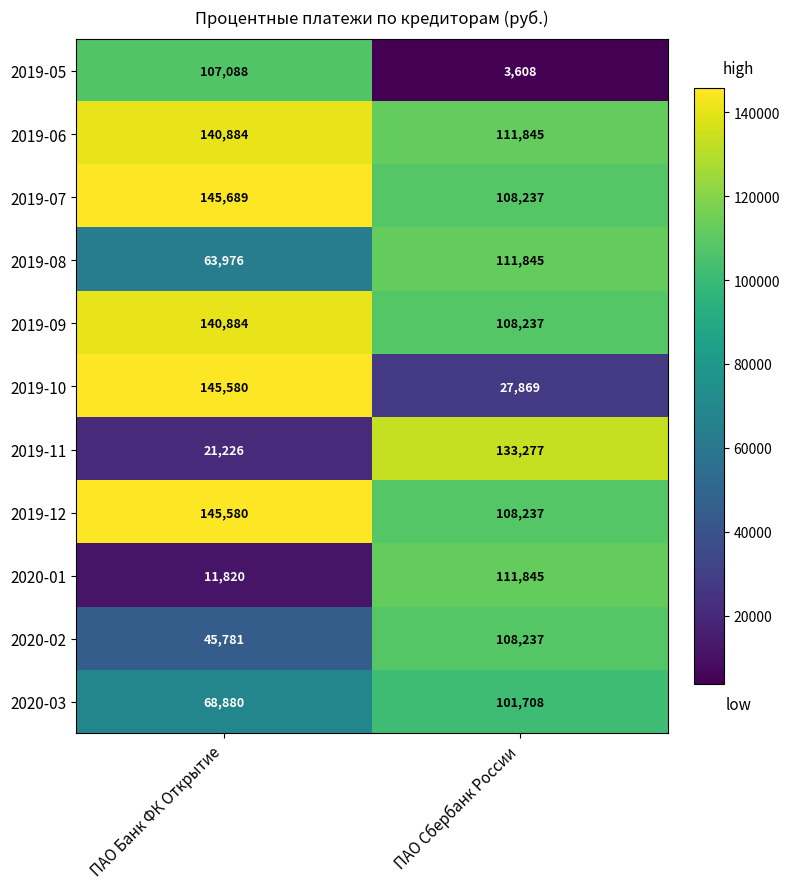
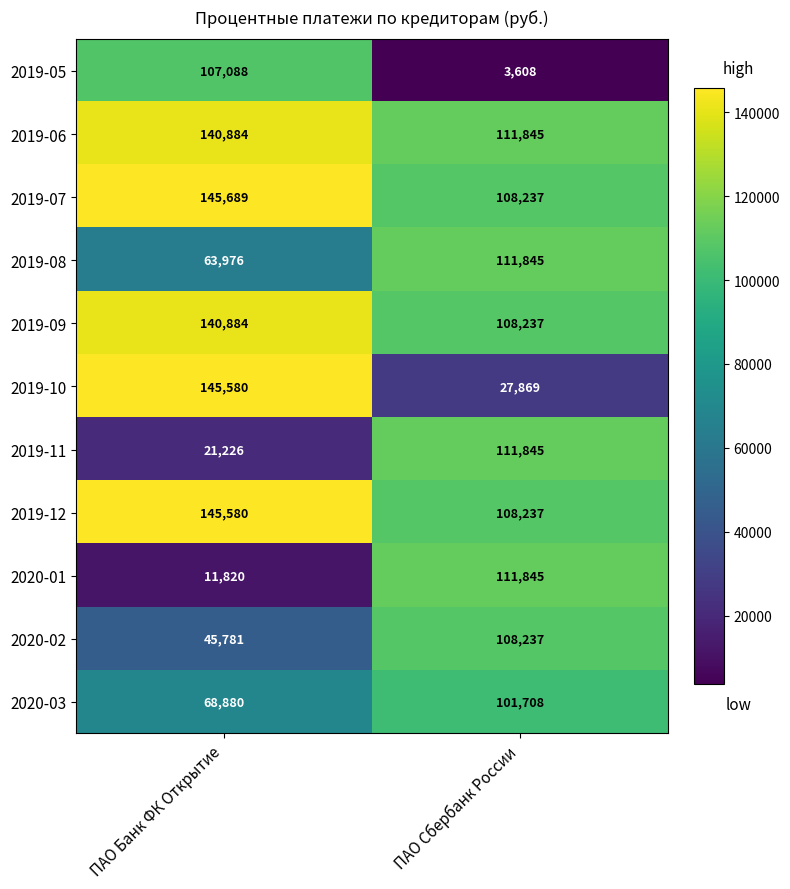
  {
    "2019-05": {
      "ПАО Банк ФК Открытие": "107,088",
      "ПАО Сбербанк России": "3,608"
    },
    "2019-06": {
      "ПАО Банк ФК Открытие": "140,884",
      "ПАО Сбербанк России": "111,845"
    },
    "2019-07": {
      "ПАО Банк ФК Открытие": "145,689",
      "ПАО Сбербанк России": "108,237"
    },
    "2019-08": {
      "ПАО Банк ФК Открытие": "63,976",
      "ПАО Сбербанк России": "111,845"
    },
    "2019-09": {
      "ПАО Банк ФК Открытие": "140,884",
      "ПАО Сбербанк России": "108,237"
    },
    "2019-10": {
      "ПАО Банк ФК Открытие": "145,580",
      "ПАО Сбербанк России": "27,869"
    },
    "2019-11": {
      "ПАО Банк ФК Открытие": "21,226",
-     "ПАО Сбербанк России": "133,277"
+     "ПАО Сбербанк России": "111,845"
    },
    "2019-12": {
      "ПАО Банк ФК Открытие": "145,580",
      "ПАО Сбербанк России": "108,237"
    },
    "2020-01": {
      "ПАО Банк ФК Открытие": "11,820",
      "ПАО Сбербанк России": "111,845"
    },
    "2020-02": {
      "ПАО Банк ФК Открытие": "45,781",
      "ПАО Сбербанк России": "108,237"
    },
    "2020-03": {
      "ПАО Банк ФК Открытие": "68,880",
      "ПАО Сбербанк России": "101,708"
    }
  }
